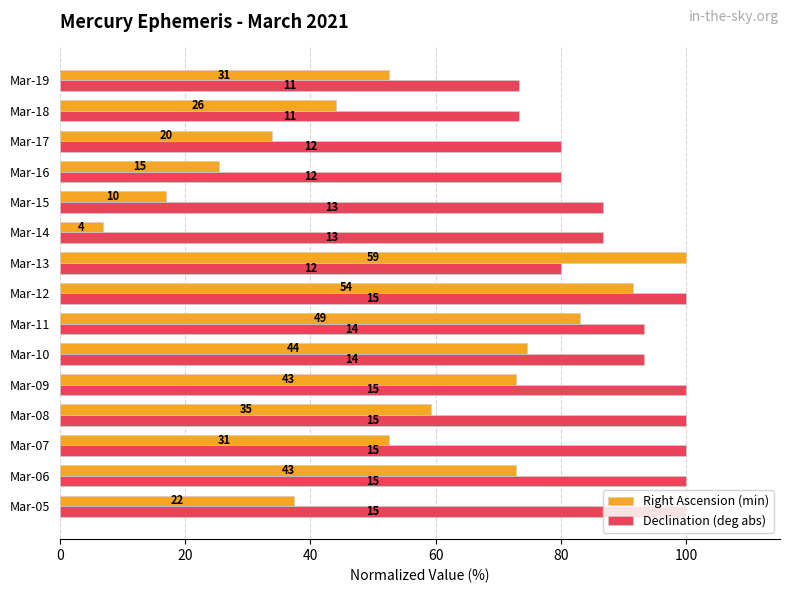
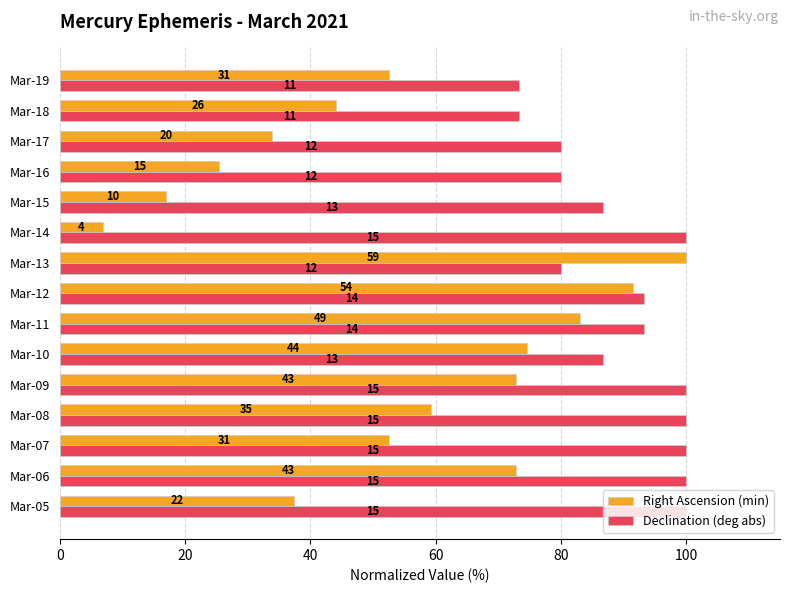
  {
    "Declination (deg abs)": {
-     "Mar-14": 13,
-     "Mar-12": 15,
-     "Mar-10": 14
+     "Mar-14": 15,
+     "Mar-12": 14,
+     "Mar-10": 13
    }
  }
